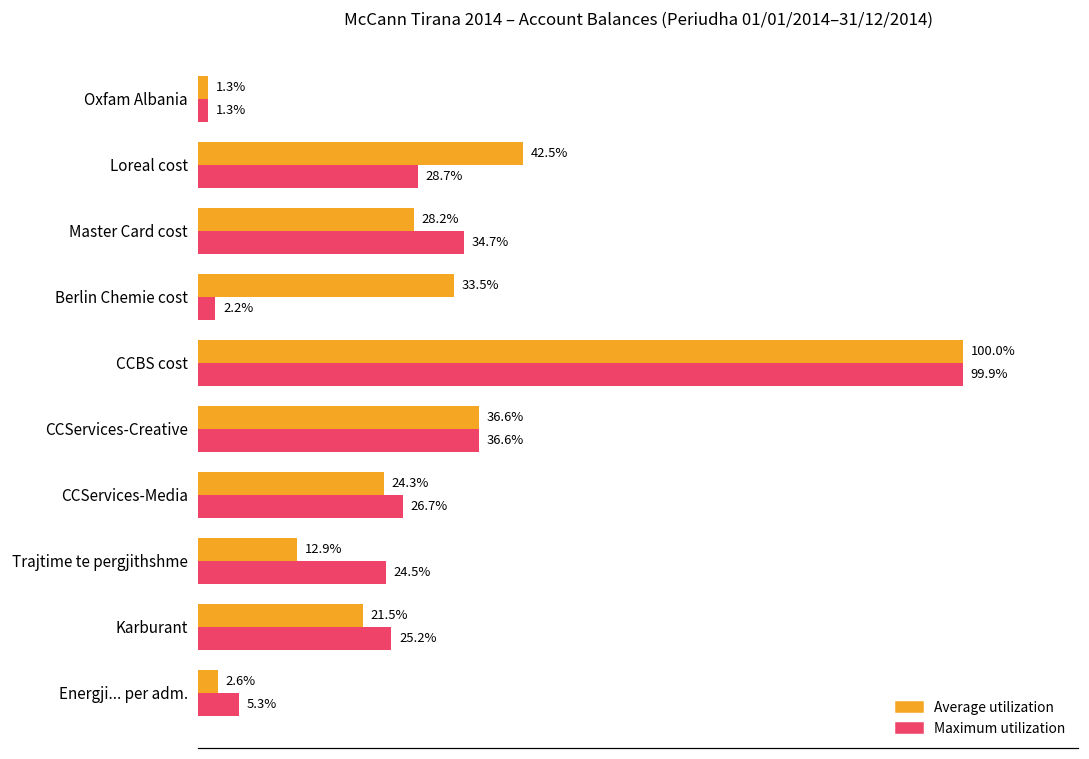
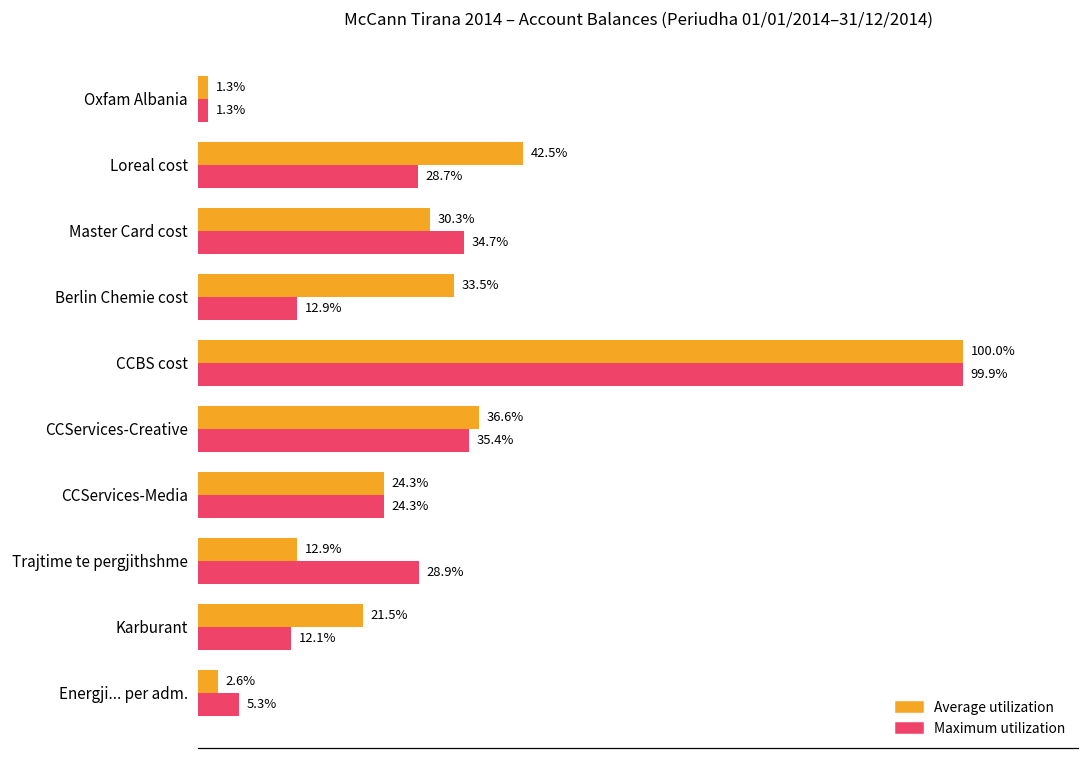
  {
    "Average utilization": {
      "Oxfam Albania": "1.3%",
      "Loreal cost": "42.5%",
-     "Master Card cost": "28.2%",
+     "Master Card cost": "30.3%",
      "Berlin Chemie cost": "33.5%",
      "CCBS cost": "100.0%",
      "CCServices-Creative": "36.6%",
      "CCServices-Media": "24.3%",
      "Trajtime te pergjithshme": "12.9%",
      "Karburant": "21.5%",
      "Energji... per adm.": "2.6%"
    },
    "Maximum utilization": {
      "Oxfam Albania": "1.3%",
      "Loreal cost": "28.7%",
      "Master Card cost": "34.7%",
-     "Berlin Chemie cost": "2.2%",
+     "Berlin Chemie cost": "12.9%",
      "CCBS cost": "99.9%",
-     "CCServices-Creative": "36.6%",
-     "CCServices-Media": "26.7%",
-     "Trajtime te pergjithshme": "24.5%",
-     "Karburant": "25.2%",
+     "CCServices-Creative": "35.4%",
+     "CCServices-Media": "24.3%",
+     "Trajtime te pergjithshme": "28.9%",
+     "Karburant": "12.1%",
      "Energji... per adm.": "5.3%"
    }
  }
